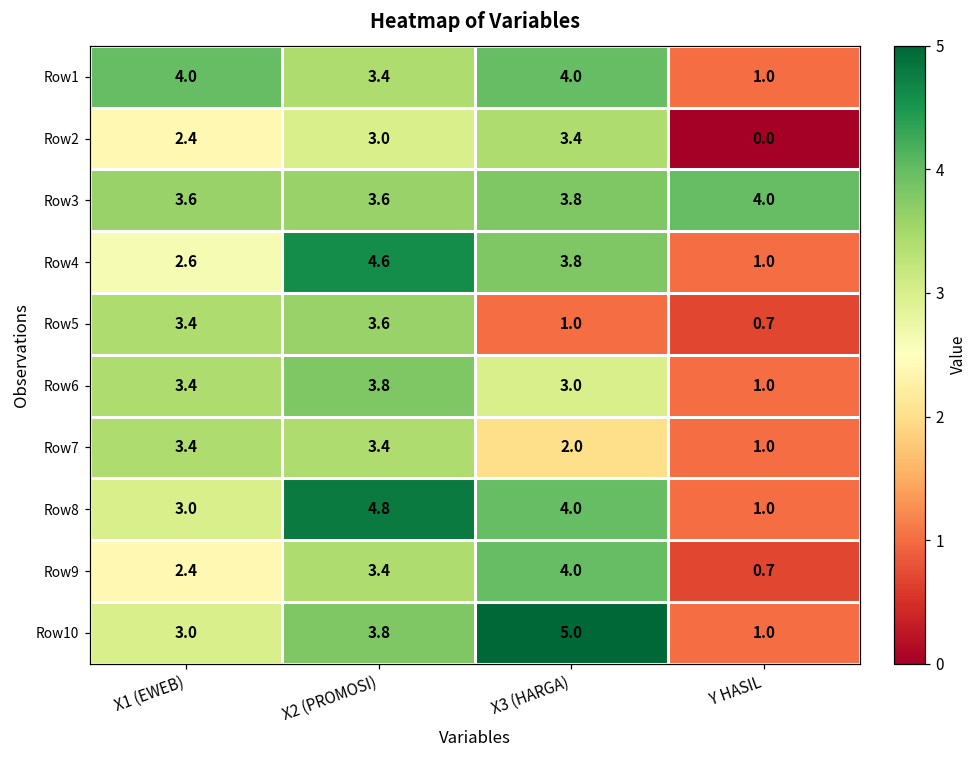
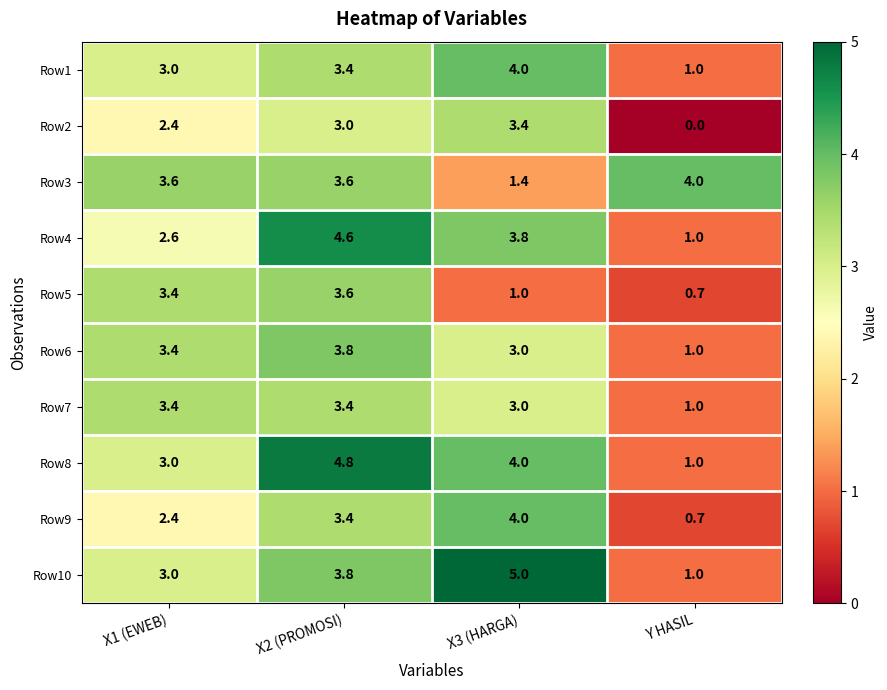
  {
    "Row1": {
-     "X1 (EWEB)": 4.0,
+     "X1 (EWEB)": 3.0,
      "X2 (PROMOSI)": 3.4,
      "X3 (HARGA)": 4.0,
      "Y HASIL": 1.0
    },
    "Row2": {
      "X1 (EWEB)": 2.4,
      "X2 (PROMOSI)": 3.0,
      "X3 (HARGA)": 3.4,
      "Y HASIL": 0.0
    },
    "Row3": {
      "X1 (EWEB)": 3.6,
      "X2 (PROMOSI)": 3.6,
-     "X3 (HARGA)": 3.8,
+     "X3 (HARGA)": 1.4,
      "Y HASIL": 4.0
    },
    "Row4": {
      "X1 (EWEB)": 2.6,
      "X2 (PROMOSI)": 4.6,
      "X3 (HARGA)": 3.8,
      "Y HASIL": 1.0
    },
    "Row5": {
      "X1 (EWEB)": 3.4,
      "X2 (PROMOSI)": 3.6,
      "X3 (HARGA)": 1.0,
      "Y HASIL": 0.7
    },
    "Row6": {
      "X1 (EWEB)": 3.4,
      "X2 (PROMOSI)": 3.8,
      "X3 (HARGA)": 3.0,
      "Y HASIL": 1.0
    },
    "Row7": {
      "X1 (EWEB)": 3.4,
      "X2 (PROMOSI)": 3.4,
-     "X3 (HARGA)": 2.0,
+     "X3 (HARGA)": 3.0,
      "Y HASIL": 1.0
    },
    "Row8": {
      "X1 (EWEB)": 3.0,
      "X2 (PROMOSI)": 4.8,
      "X3 (HARGA)": 4.0,
      "Y HASIL": 1.0
    },
    "Row9": {
      "X1 (EWEB)": 2.4,
      "X2 (PROMOSI)": 3.4,
      "X3 (HARGA)": 4.0,
      "Y HASIL": 0.7
    },
    "Row10": {
      "X1 (EWEB)": 3.0,
      "X2 (PROMOSI)": 3.8,
      "X3 (HARGA)": 5.0,
      "Y HASIL": 1.0
    }
  }
